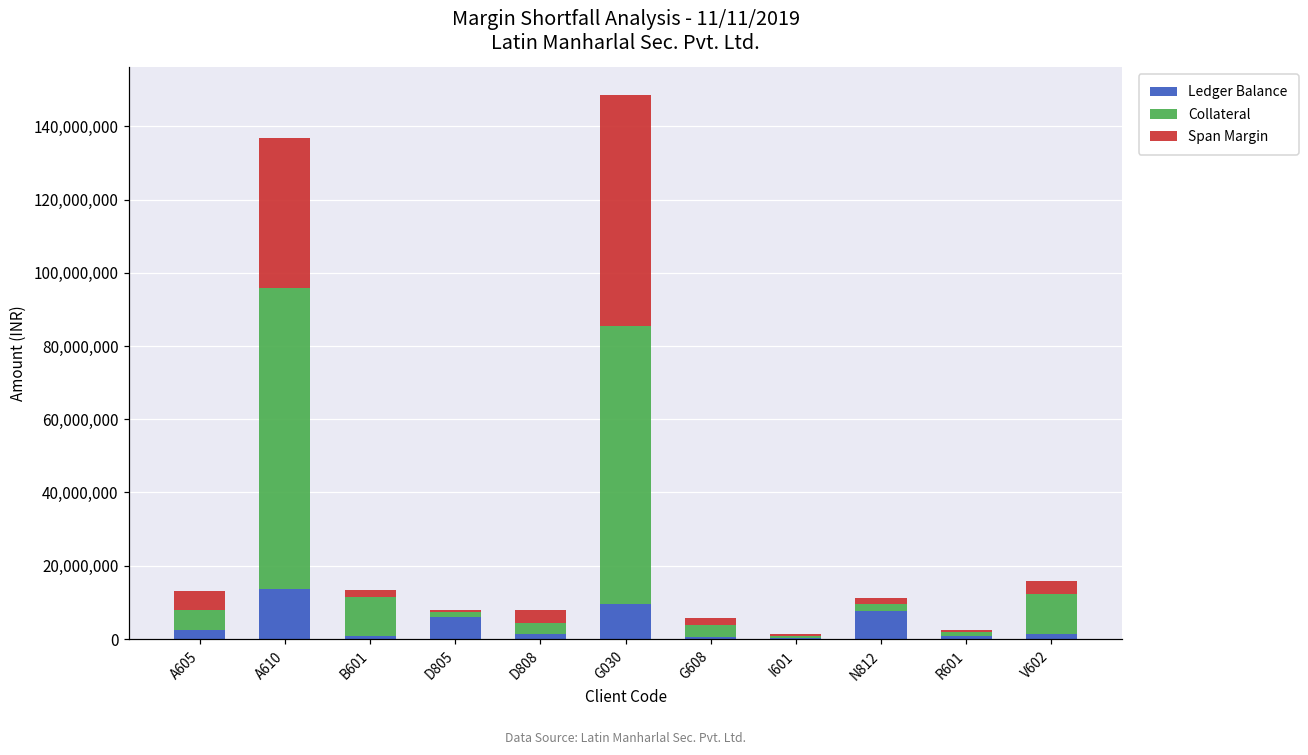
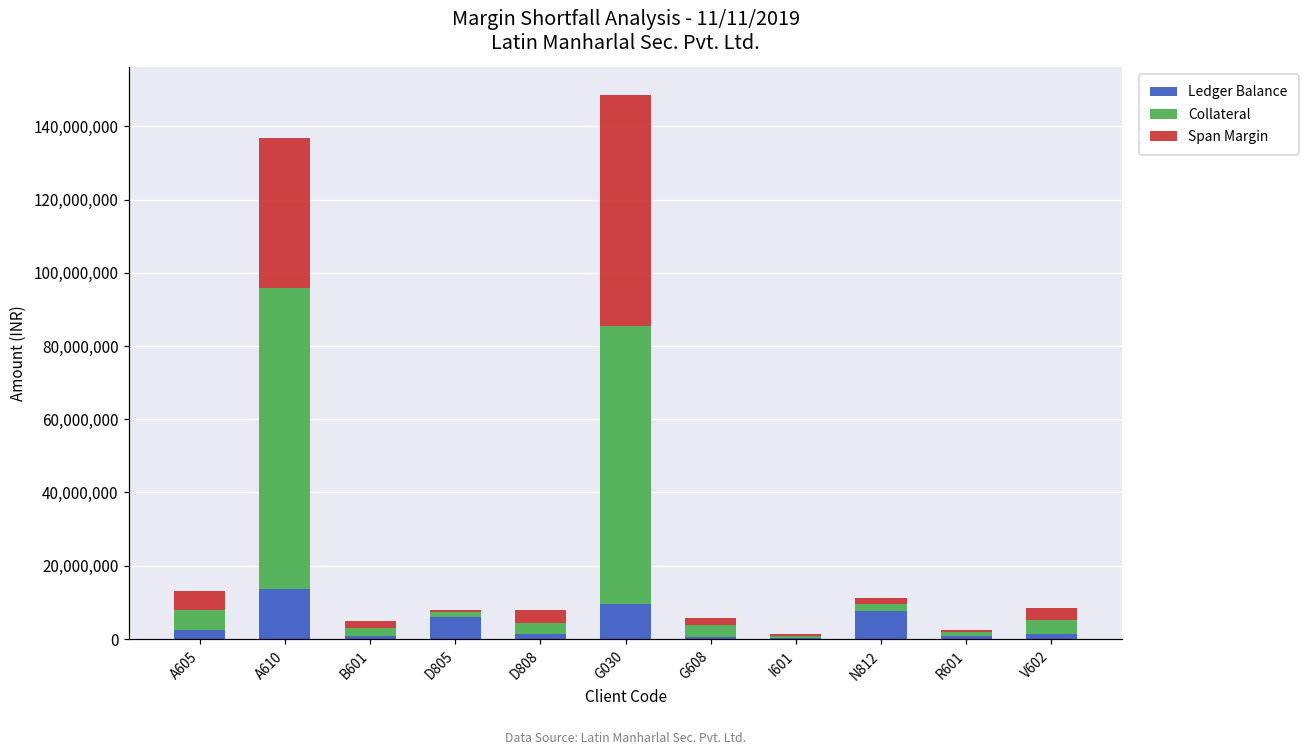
  {
    "Ledger Balance": {
      "A605": "2,000,000",
      "A610": "14,000,000",
      "B601": "1,000,000",
      "D805": "6,000,000",
      "D808": "1,000,000",
      "G030": "10,000,000",
      "N812": "8,000,000",
      "V602": "1,000,000"
    },
    "Collateral": {
      "A605": "5,000,000",
      "A610": "82,000,000",
-     "B601": "11,000,000",
+     "B601": "2,000,000",
      "D805": "1,000,000",
      "D808": "3,000,000",
      "G030": "76,000,000",
      "G608": "3,000,000",
      "N812": "2,000,000",
      "R601": "1,000,000",
-     "V602": "11,000,000"
+     "V602": "4,000,000"
    },
    "Span Margin": {
      "A605": "5,000,000",
      "A610": "41,000,000",
      "B601": "2,000,000",
      "D808": "4,000,000",
      "G030": "63,000,000",
      "G608": "2,000,000",
      "N812": "2,000,000",
      "V602": "4,000,000"
    }
  }
